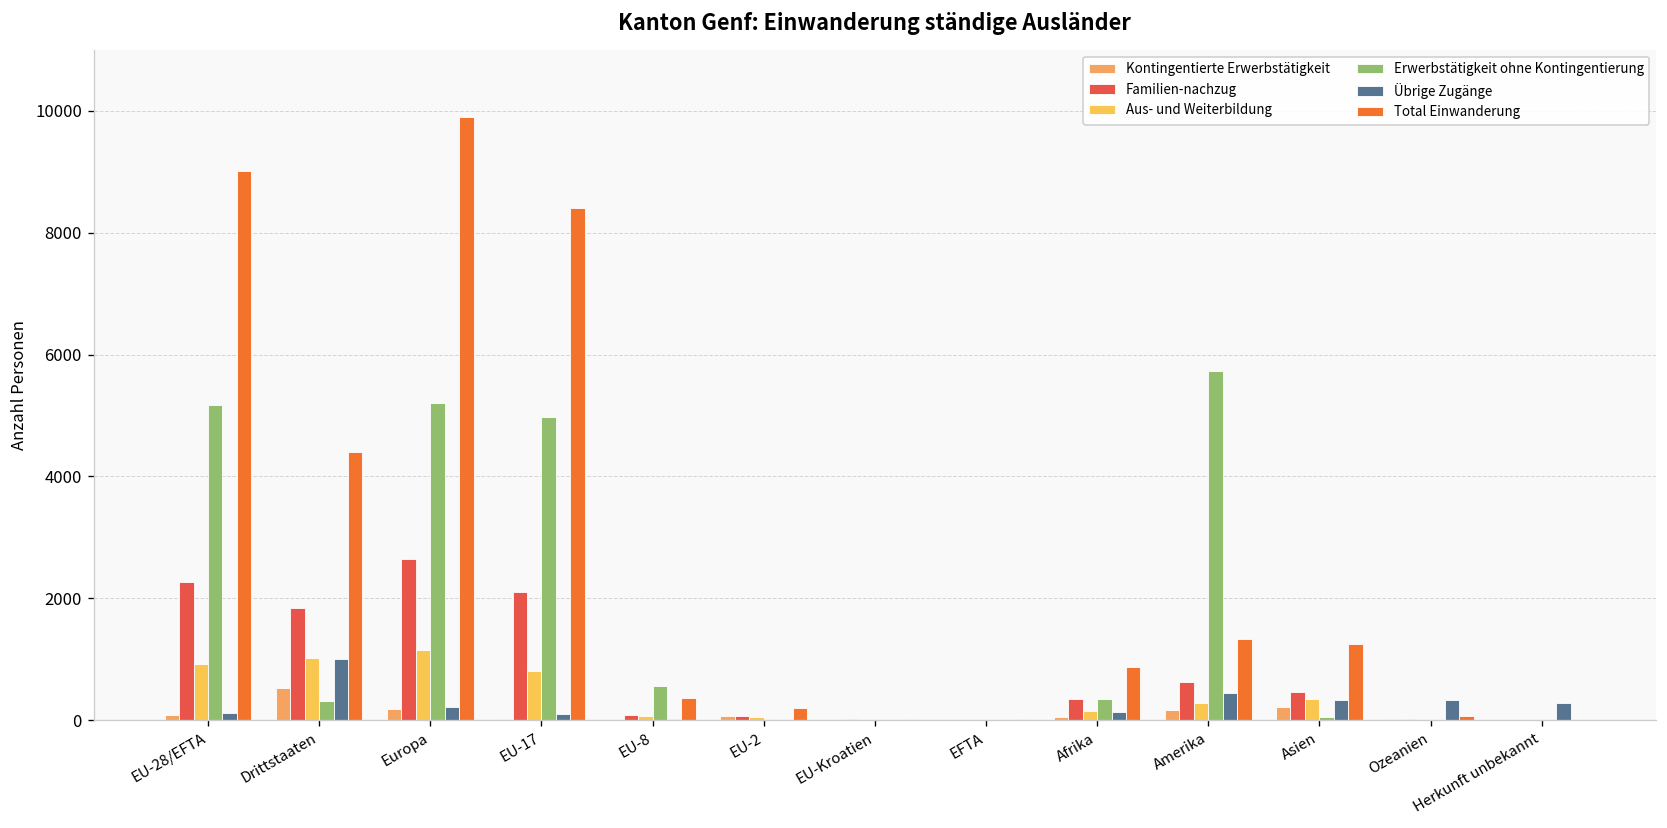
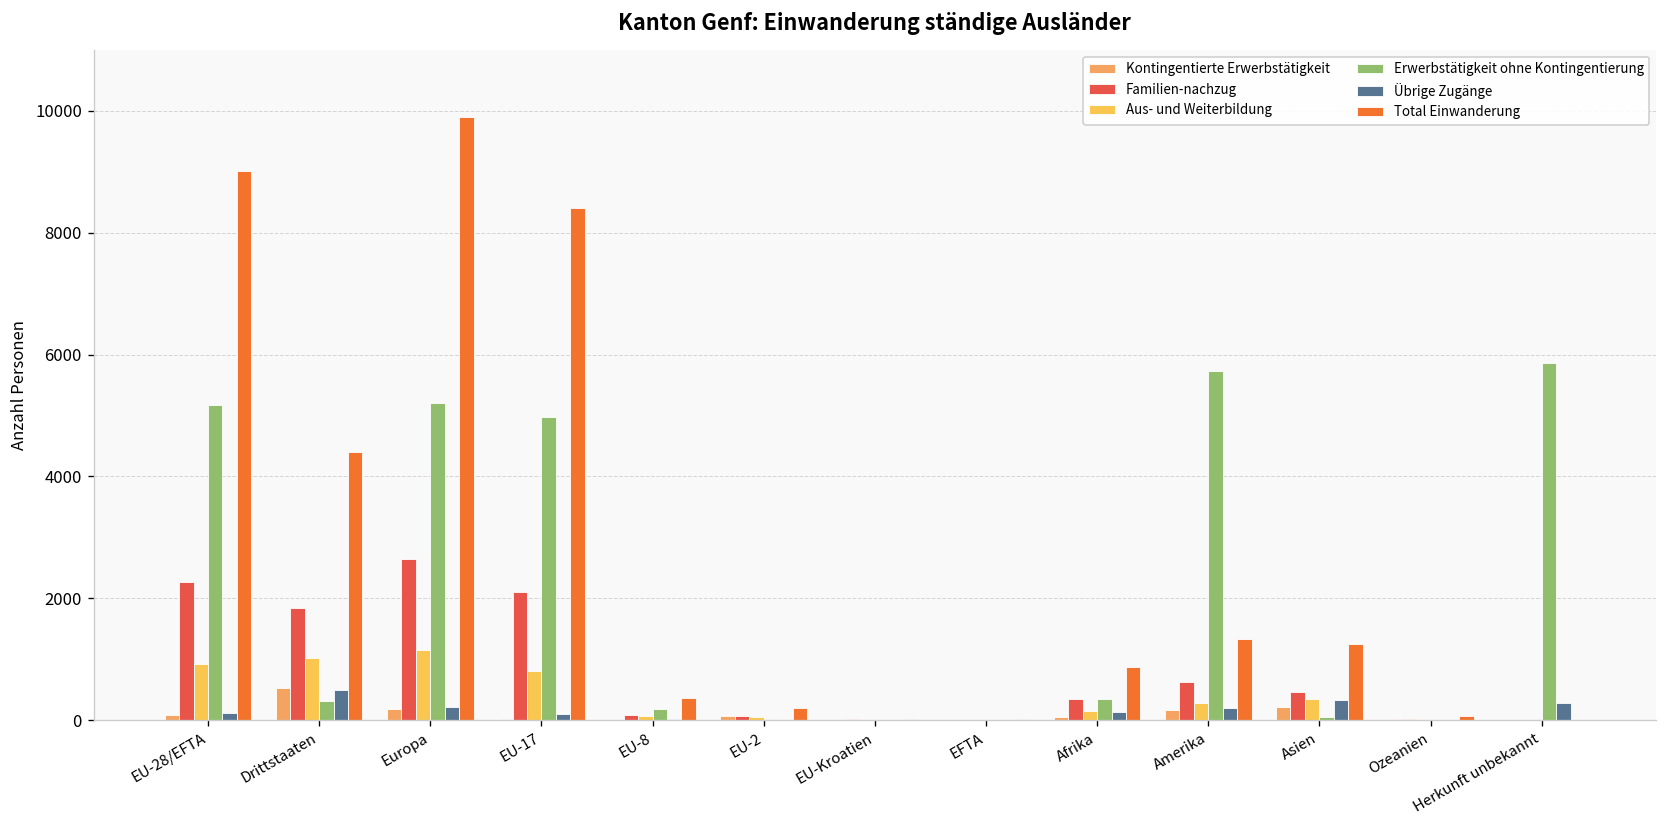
  {
    "Erwerbstätigkeit ohne Kontingentierung": {
      "EU-28/EFTA": 5200,
      "Drittstaaten": 300,
      "Europa": 5200,
      "EU-17": 5000,
-     "EU-8": 600,
+     "EU-8": 200,
      "Afrika": 300,
      "Amerika": 5700,
-     "Herkunft unbekannt": 0
+     "Herkunft unbekannt": 5900
    },
    "Übrige Zugänge": {
      "EU-28/EFTA": 100,
-     "Drittstaaten": 1000,
+     "Drittstaaten": 500,
      "Europa": 200,
      "EU-17": 100,
      "EFTA": 0,
      "Afrika": 100,
-     "Amerika": 400,
+     "Amerika": 200,
      "Asien": 300,
-     "Ozeanien": 300,
+     "Ozeanien": 0,
      "Herkunft unbekannt": 300
    }
  }
